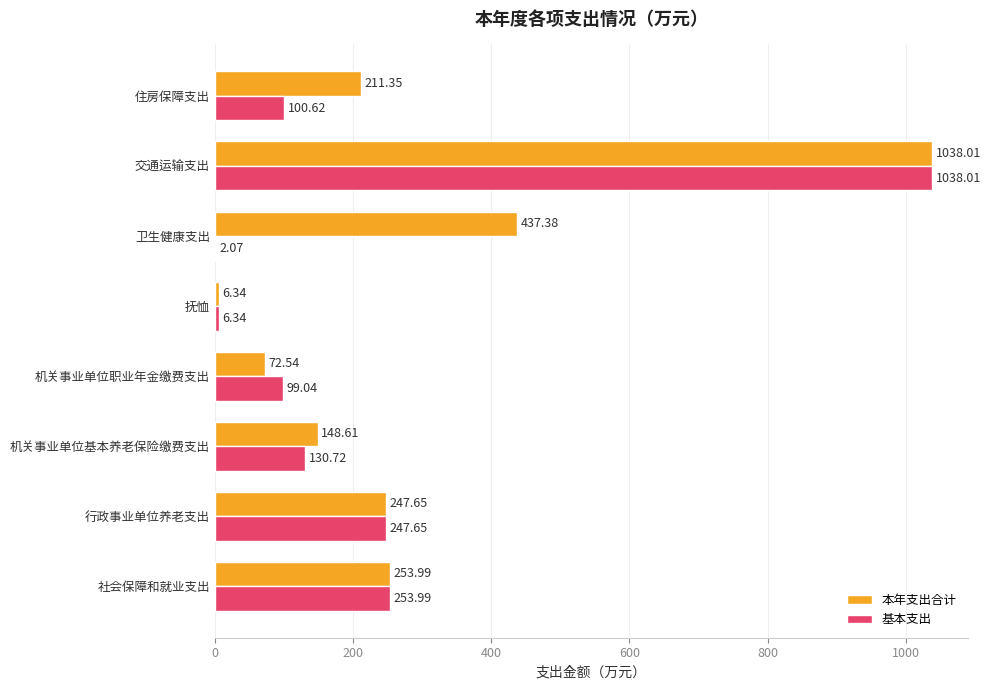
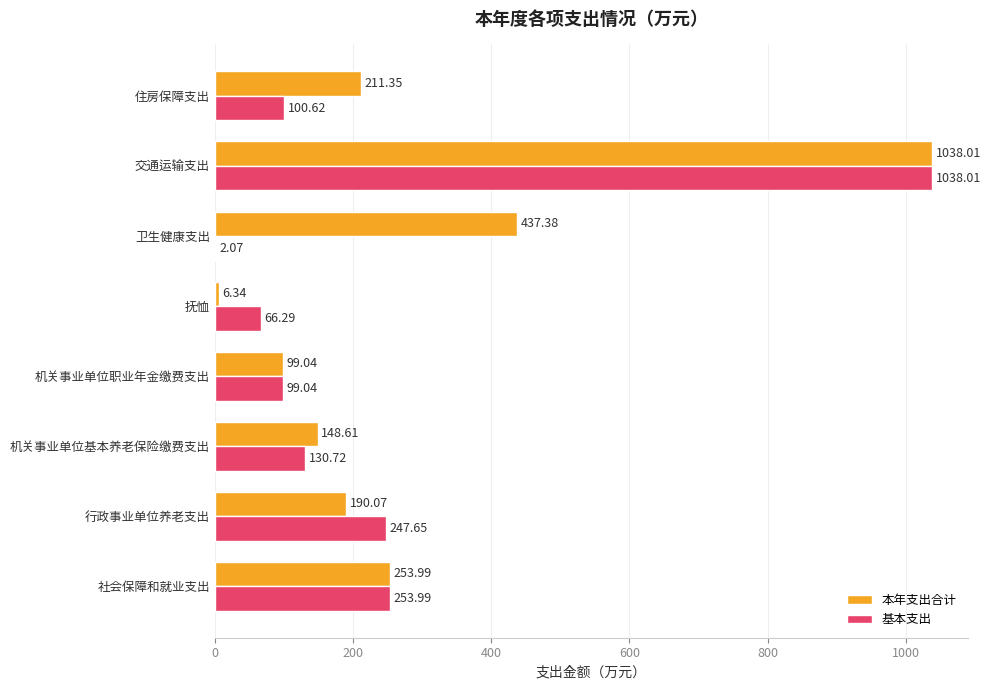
  {
    "本年支出合计": {
      "住房保障支出": 211.35,
      "交通运输支出": 1038.01,
      "卫生健康支出": 437.38,
      "抚恤": 6.34,
-     "机关事业单位职业年金缴费支出": 72.54,
+     "机关事业单位职业年金缴费支出": 99.04,
      "机关事业单位基本养老保险缴费支出": 148.61,
-     "行政事业单位养老支出": 247.65,
+     "行政事业单位养老支出": 190.07,
      "社会保障和就业支出": 253.99
    },
    "基本支出": {
      "住房保障支出": 100.62,
      "交通运输支出": 1038.01,
      "卫生健康支出": 2.07,
-     "抚恤": 6.34,
+     "抚恤": 66.29,
      "机关事业单位职业年金缴费支出": 99.04,
      "机关事业单位基本养老保险缴费支出": 130.72,
      "行政事业单位养老支出": 247.65,
      "社会保障和就业支出": 253.99
    }
  }
